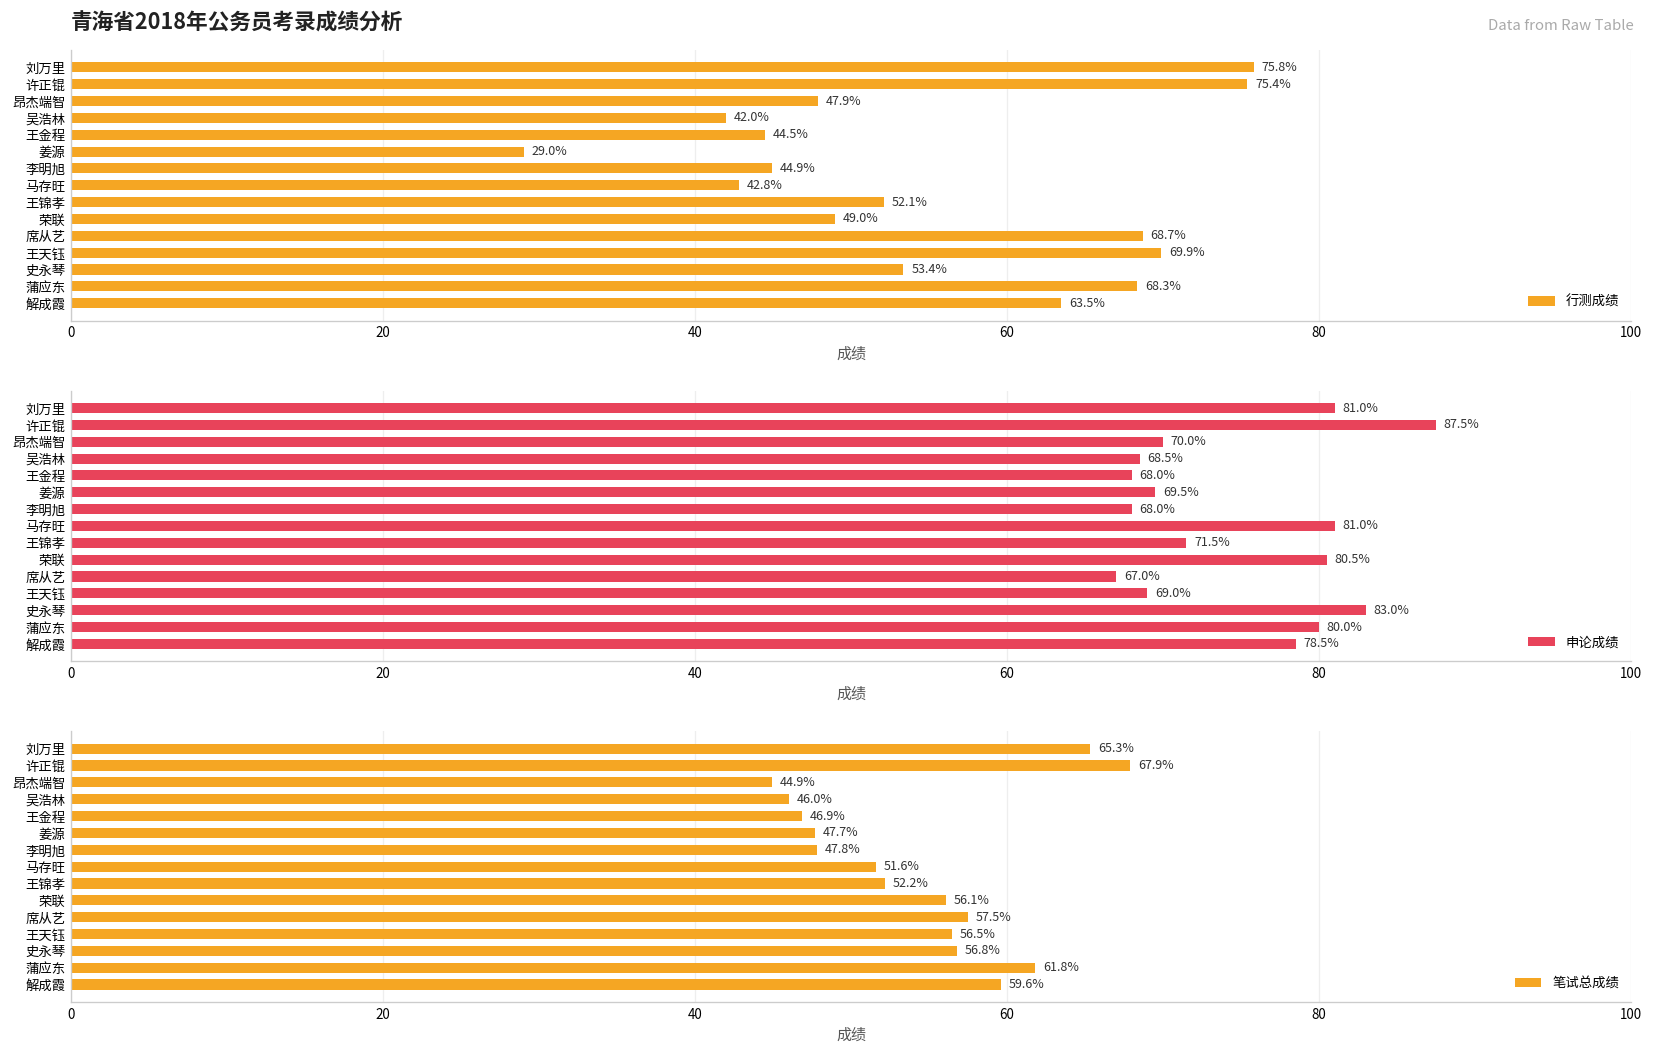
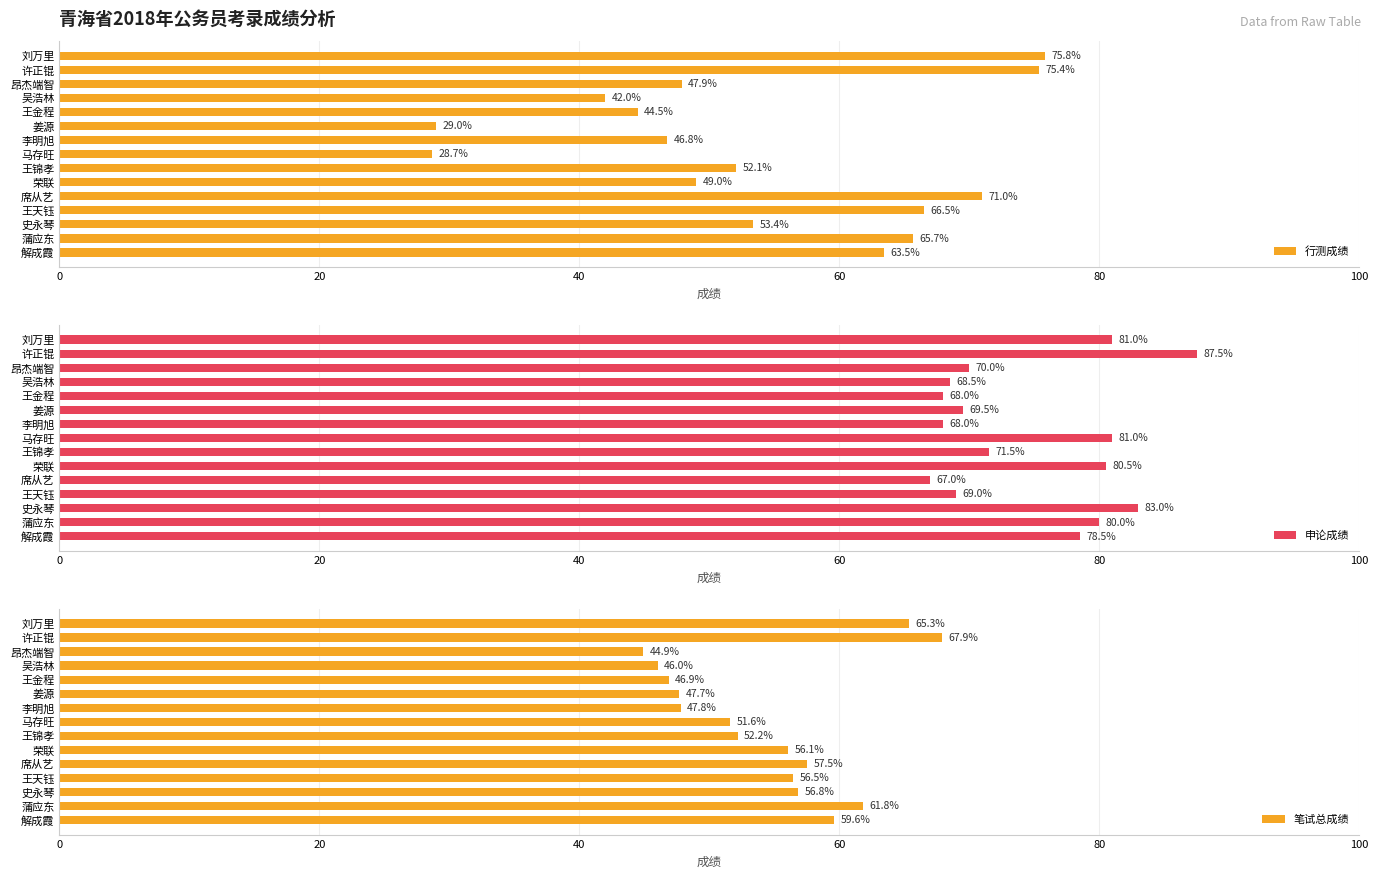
  {
    "青海省2018年公务员考录成绩分析": {
      "刘万里": "75.8%",
      "许正锟": "75.4%",
      "昂杰端智": "47.9%",
      "吴浩林": "42.0%",
      "王金程": "44.5%",
      "姜源": "29.0%",
-     "李明旭": "44.9%",
-     "马存旺": "42.8%",
+     "李明旭": "46.8%",
+     "马存旺": "28.7%",
      "王锦孝": "52.1%",
      "荣联": "49.0%",
-     "席从艺": "68.7%",
-     "王天钰": "69.9%",
+     "席从艺": "71.0%",
+     "王天钰": "66.5%",
      "史永琴": "53.4%",
-     "蒲应东": "68.3%",
+     "蒲应东": "65.7%",
      "解成霞": "63.5%"
    }
  }
